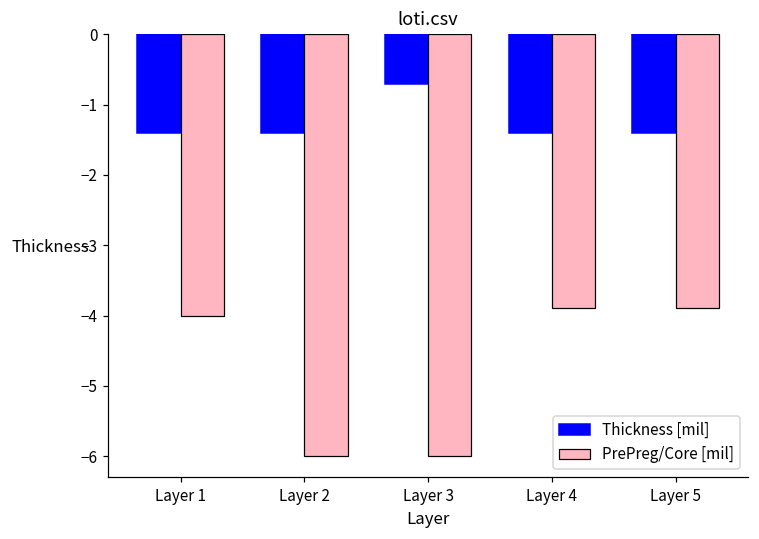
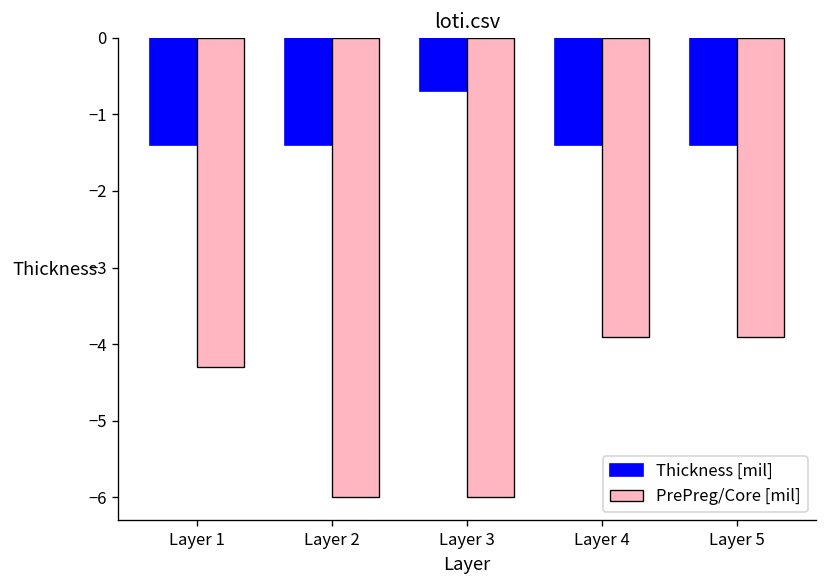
  {
    "Thickness [mil]": {
      "Layer 1": -1.4,
      "Layer 2": -1.4,
      "Layer 3": -0.7,
      "Layer 4": -1.4,
      "Layer 5": -1.4
    },
    "PrePreg/Core [mil]": {
-     "Layer 1": -4.0,
+     "Layer 1": -4.3,
      "Layer 2": -6.0,
      "Layer 3": -6.0,
      "Layer 4": -3.9,
      "Layer 5": -3.9
    }
  }
